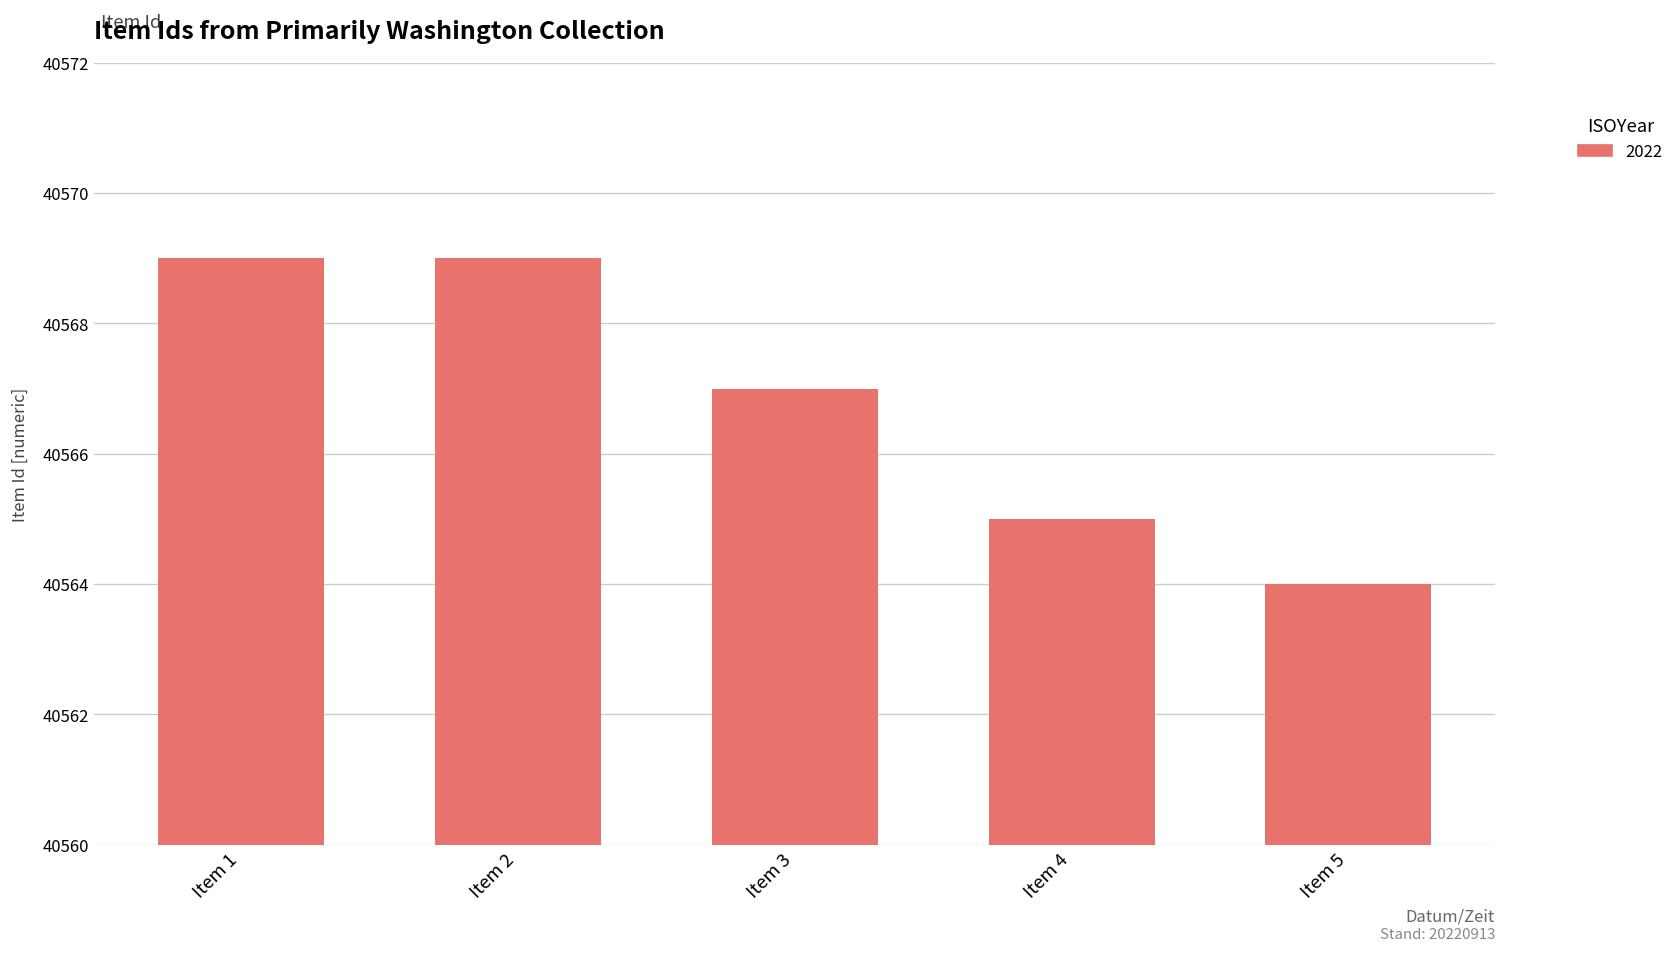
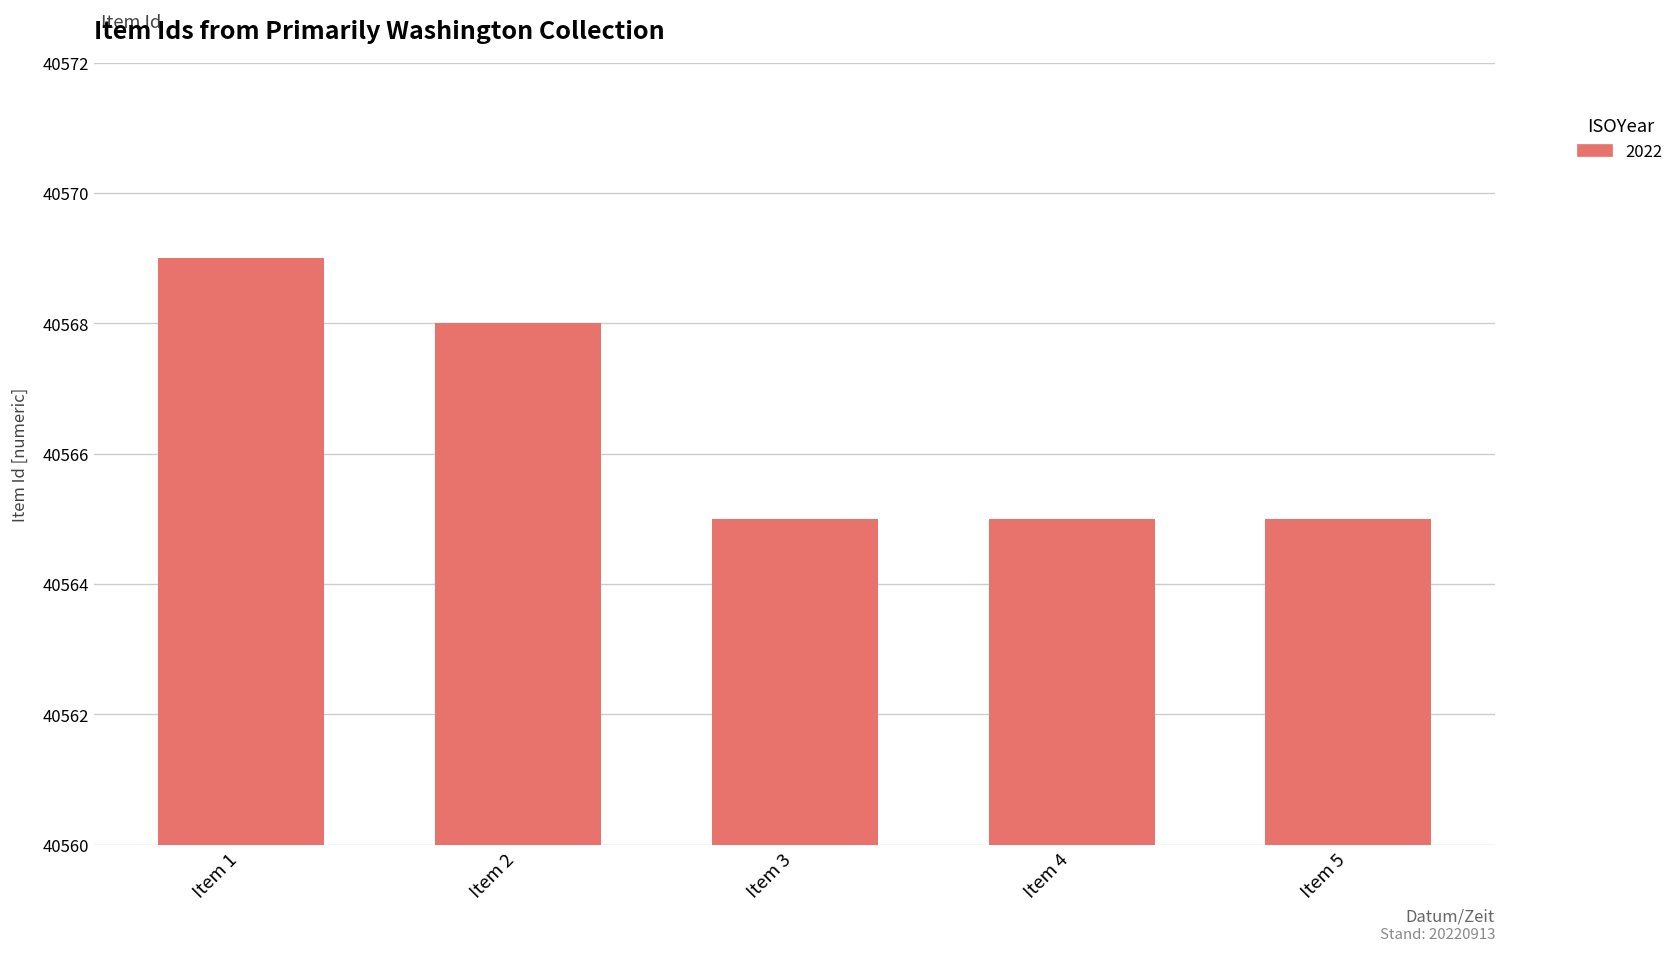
  {
    "Item 1": 40569,
-   "Item 2": 40569,
-   "Item 3": 40567,
+   "Item 2": 40568,
+   "Item 3": 40565,
    "Item 4": 40565,
-   "Item 5": 40564
+   "Item 5": 40565
  }
